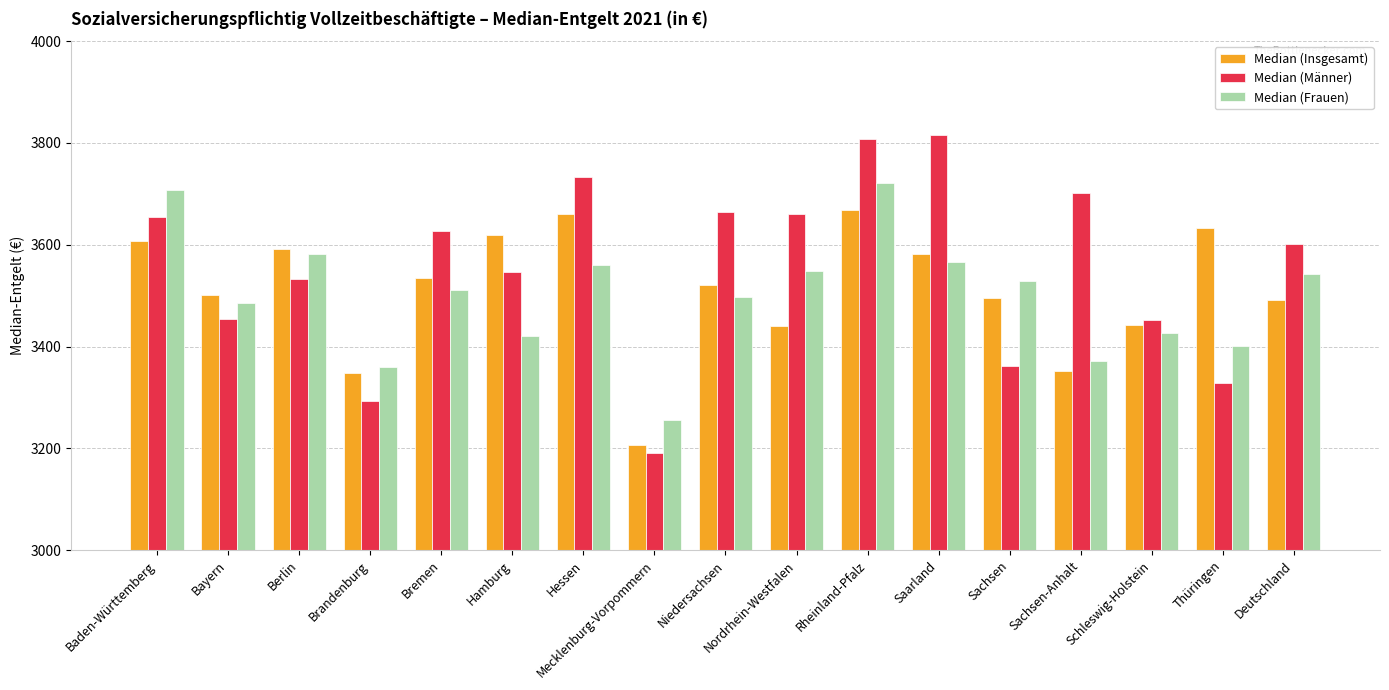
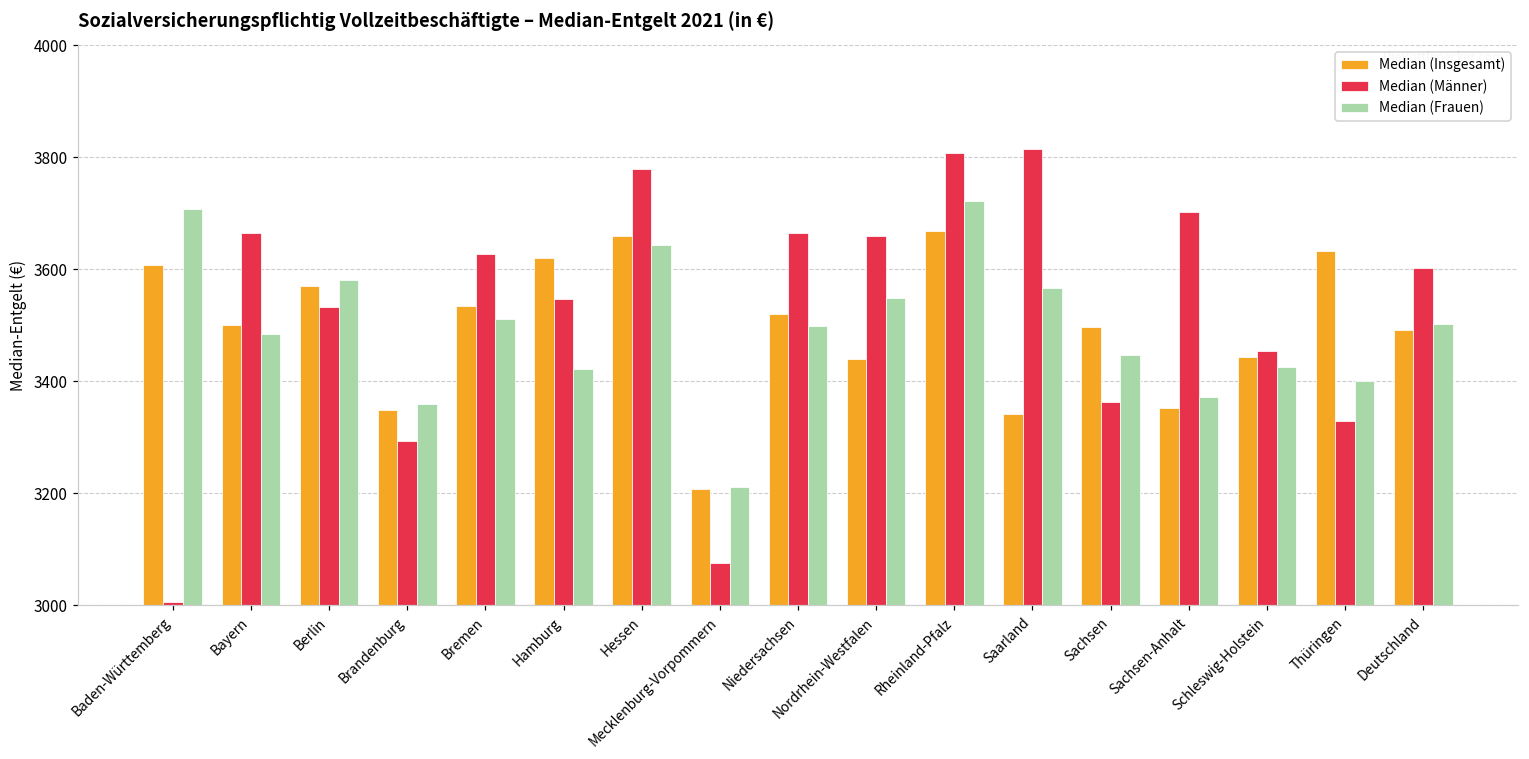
  {
    "Median (Insgesamt)": {
      "Baden-Württemberg": 3610,
      "Bayern": 3500,
-     "Berlin": 3590,
+     "Berlin": 3570,
      "Brandenburg": 3350,
      "Bremen": 3530,
      "Hamburg": 3620,
      "Hessen": 3660,
      "Mecklenburg-Vorpommern": 3210,
      "Niedersachsen": 3520,
      "Nordrhein-Westfalen": 3440,
      "Rheinland-Pfalz": 3670,
-     "Saarland": 3580,
+     "Saarland": 3340,
      "Sachsen": 3500,
      "Sachsen-Anhalt": 3350,
      "Schleswig-Holstein": 3440,
      "Thüringen": 3630,
      "Deutschland": 3490
    },
    "Median (Männer)": {
-     "Baden-Württemberg": 3650,
-     "Bayern": 3460,
+     "Baden-Württemberg": 3010,
+     "Bayern": 3670,
      "Berlin": 3530,
      "Brandenburg": 3290,
      "Bremen": 3630,
      "Hamburg": 3550,
-     "Hessen": 3730,
-     "Mecklenburg-Vorpommern": 3190,
+     "Hessen": 3780,
+     "Mecklenburg-Vorpommern": 3080,
      "Niedersachsen": 3660,
      "Nordrhein-Westfalen": 3660,
      "Rheinland-Pfalz": 3810,
      "Saarland": 3820,
      "Sachsen": 3360,
      "Sachsen-Anhalt": 3700,
      "Schleswig-Holstein": 3450,
      "Thüringen": 3330,
      "Deutschland": 3600
    },
    "Median (Frauen)": {
      "Baden-Württemberg": 3710,
      "Bayern": 3480,
      "Berlin": 3580,
      "Brandenburg": 3360,
      "Bremen": 3510,
      "Hamburg": 3420,
-     "Hessen": 3560,
-     "Mecklenburg-Vorpommern": 3260,
+     "Hessen": 3640,
+     "Mecklenburg-Vorpommern": 3210,
      "Niedersachsen": 3500,
      "Nordrhein-Westfalen": 3550,
      "Rheinland-Pfalz": 3720,
      "Saarland": 3570,
-     "Sachsen": 3530,
+     "Sachsen": 3450,
      "Sachsen-Anhalt": 3370,
      "Schleswig-Holstein": 3430,
      "Thüringen": 3400,
-     "Deutschland": 3540
+     "Deutschland": 3500
    }
  }
